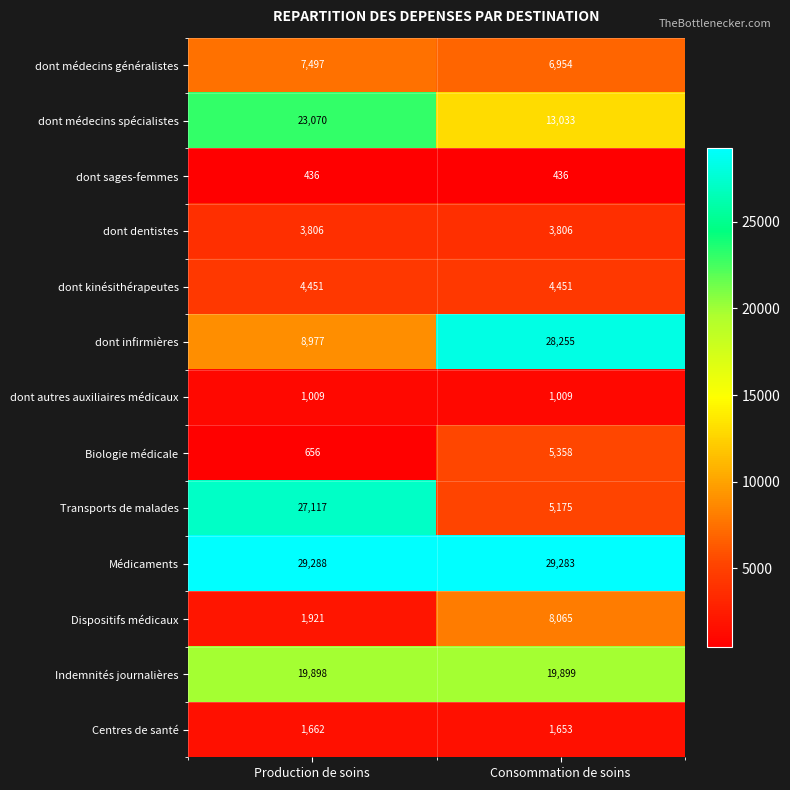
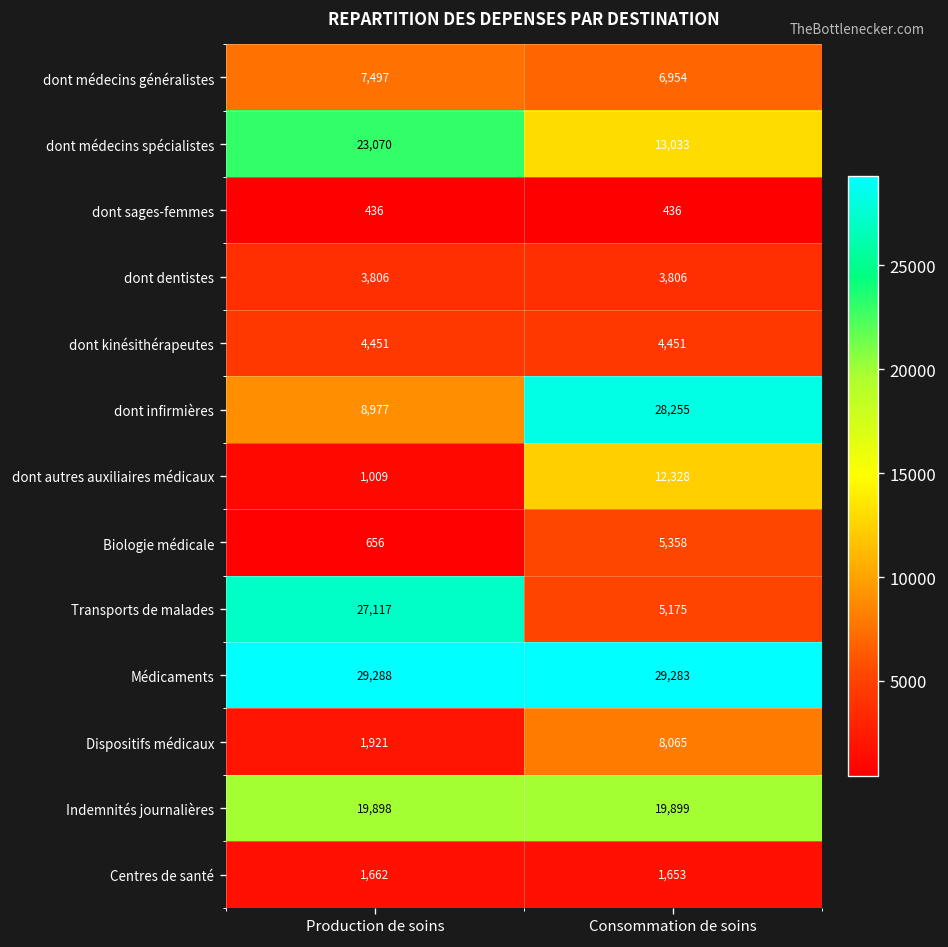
  {
    "dont médecins généralistes": {
      "Production de soins": "7,497",
      "Consommation de soins": "6,954"
    },
    "dont médecins spécialistes": {
      "Production de soins": "23,070",
      "Consommation de soins": "13,033"
    },
    "dont sages-femmes": {
      "Production de soins": "436",
      "Consommation de soins": "436"
    },
    "dont dentistes": {
      "Production de soins": "3,806",
      "Consommation de soins": "3,806"
    },
    "dont kinésithérapeutes": {
      "Production de soins": "4,451",
      "Consommation de soins": "4,451"
    },
    "dont infirmières": {
      "Production de soins": "8,977",
      "Consommation de soins": "28,255"
    },
    "dont autres auxiliaires médicaux": {
      "Production de soins": "1,009",
-     "Consommation de soins": "1,009"
+     "Consommation de soins": "12,328"
    },
    "Biologie médicale": {
      "Production de soins": "656",
      "Consommation de soins": "5,358"
    },
    "Transports de malades": {
      "Production de soins": "27,117",
      "Consommation de soins": "5,175"
    },
    "Médicaments": {
      "Production de soins": "29,288",
      "Consommation de soins": "29,283"
    },
    "Dispositifs médicaux": {
      "Production de soins": "1,921",
      "Consommation de soins": "8,065"
    },
    "Indemnités journalières": {
      "Production de soins": "19,898",
      "Consommation de soins": "19,899"
    },
    "Centres de santé": {
      "Production de soins": "1,662",
      "Consommation de soins": "1,653"
    }
  }
